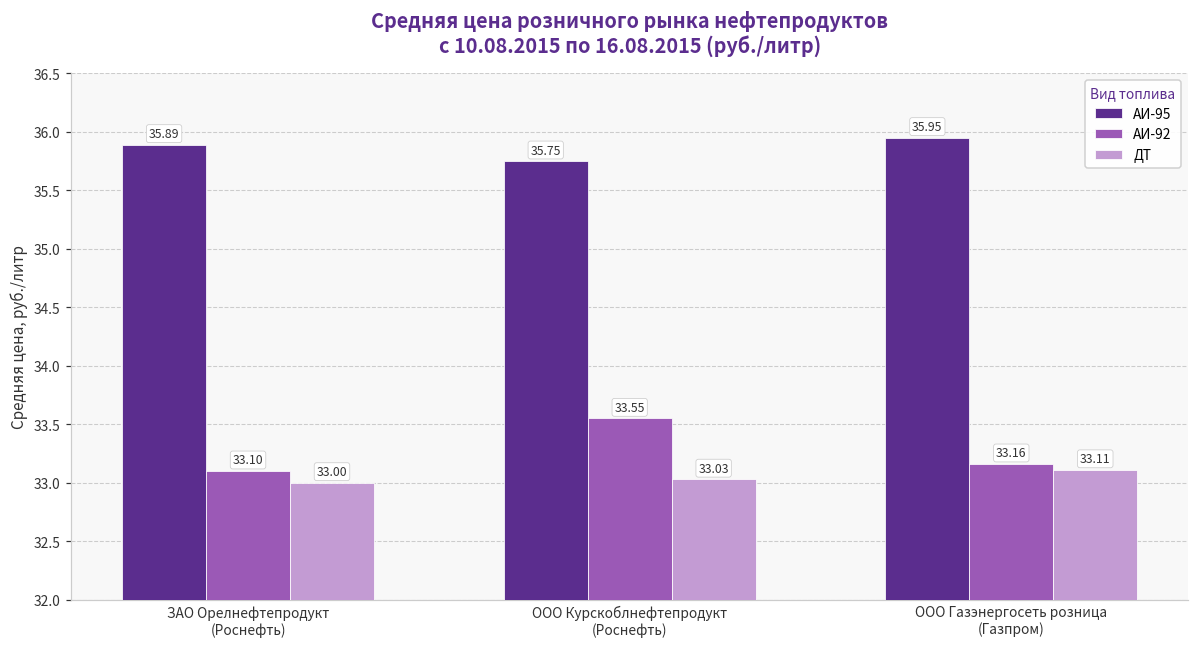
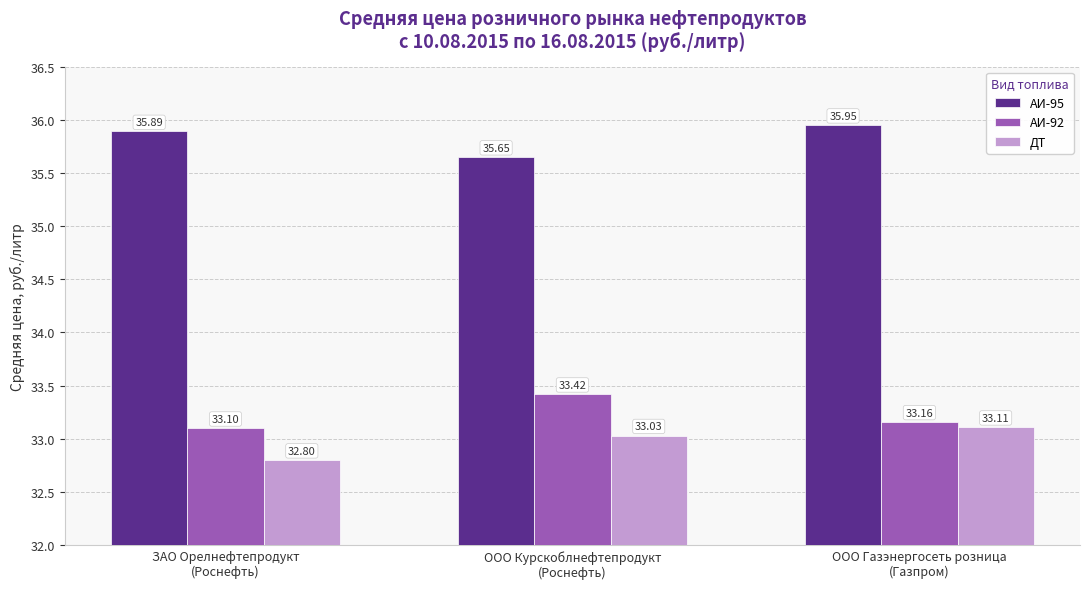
  {
    "АИ-95": {
-     "ООО Курскоблнефтепродукт (Роснефть)": 35.75
+     "ООО Курскоблнефтепродукт (Роснефть)": 35.65
    },
    "АИ-92": {
-     "ООО Курскоблнефтепродукт (Роснефть)": 33.55
+     "ООО Курскоблнефтепродукт (Роснефть)": 33.42
    },
    "ДТ": {
-     "ЗАО Орелнефтепродукт (Роснефть)": 33.00
+     "ЗАО Орелнефтепродукт (Роснефть)": 32.80
    }
  }
